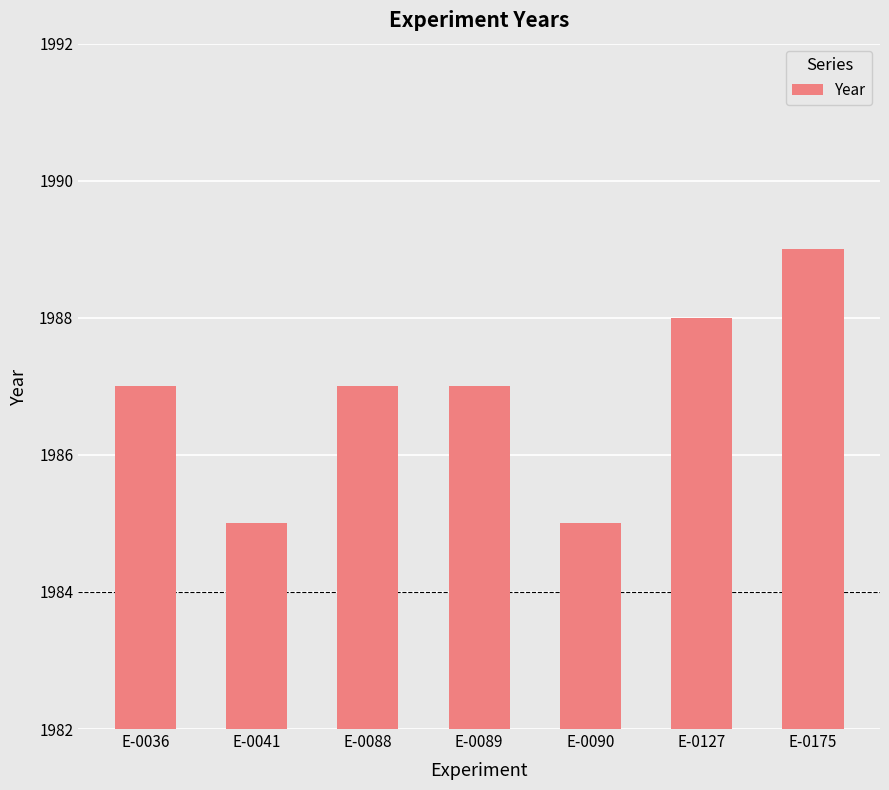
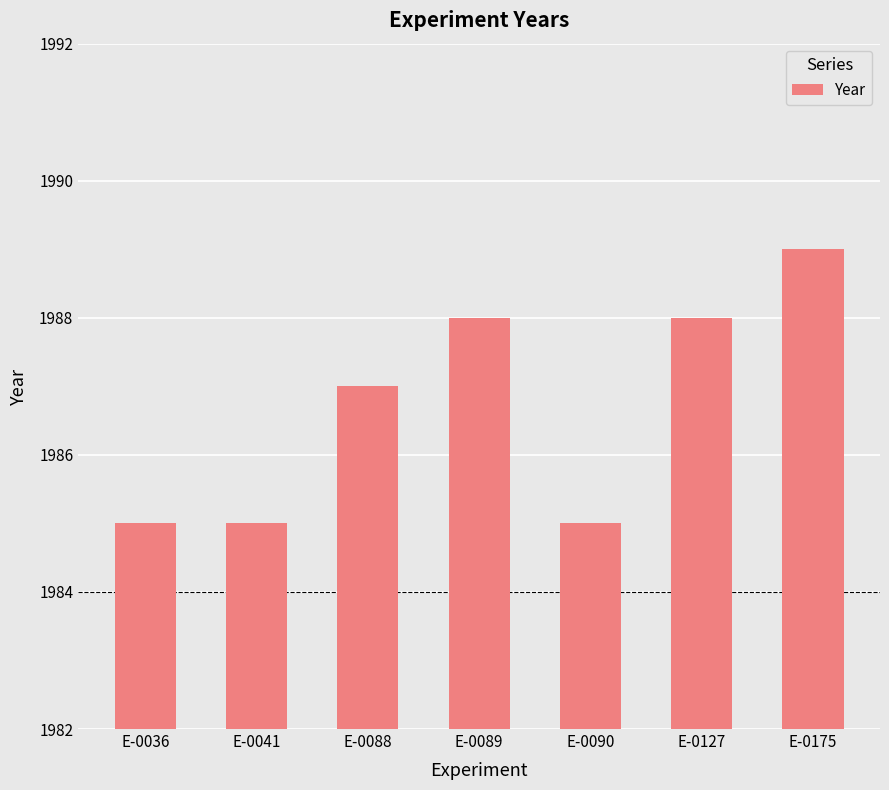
  {
-   "E-0036": 1987,
+   "E-0036": 1985,
    "E-0041": 1985,
    "E-0088": 1987,
-   "E-0089": 1987,
+   "E-0089": 1988,
    "E-0090": 1985,
    "E-0127": 1988,
    "E-0175": 1989
  }
